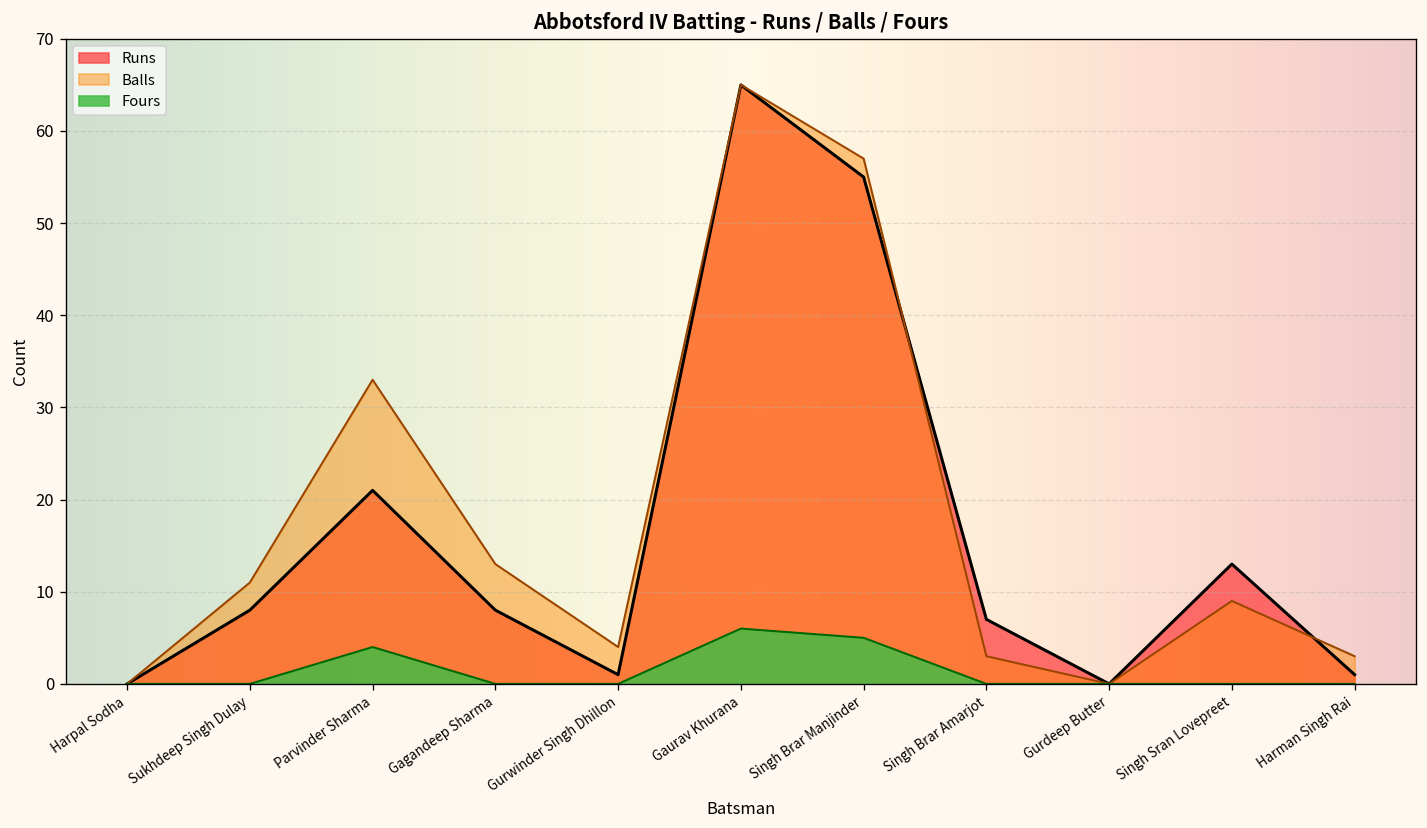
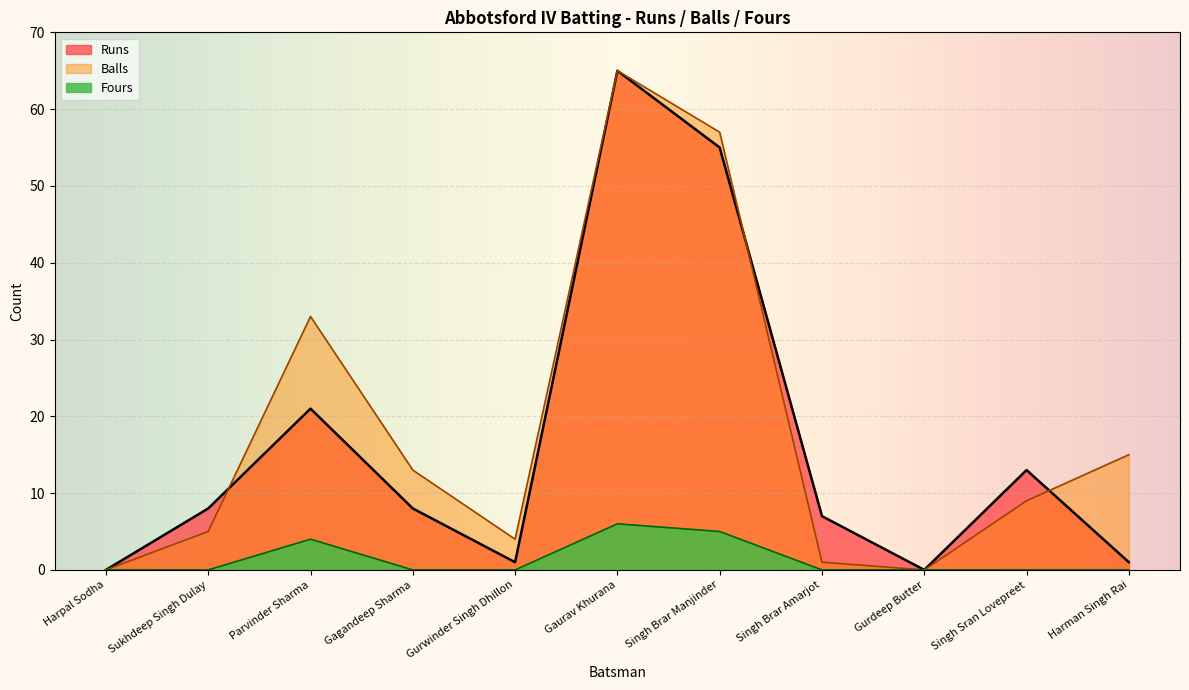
  {
    "Runs": {
      "Sukhdeep Singh Dulay": 8,
      "Parvinder Sharma": 21,
      "Gagandeep Sharma": 8,
      "Gurwinder Singh Dhillon": 1,
      "Singh Brar Manjinder": 55,
      "Singh Brar Amarjot": 7,
      "Singh Sran Lovepreet": 13,
      "Harman Singh Rai": 1
    },
    "Balls": {
-     "Sukhdeep Singh Dulay": 11,
+     "Sukhdeep Singh Dulay": 5,
      "Parvinder Sharma": 33,
      "Gagandeep Sharma": 13,
      "Gurwinder Singh Dhillon": 4,
      "Singh Brar Manjinder": 57,
-     "Singh Brar Amarjot": 3,
+     "Singh Brar Amarjot": 1,
      "Singh Sran Lovepreet": 9,
-     "Harman Singh Rai": 3
+     "Harman Singh Rai": 15
    },
    "Fours": {
      "Sukhdeep Singh Dulay": 0,
      "Parvinder Sharma": 4,
      "Gagandeep Sharma": 0,
      "Gurwinder Singh Dhillon": 0,
      "Gaurav Khurana": 6,
      "Singh Brar Manjinder": 5,
      "Singh Brar Amarjot": 0,
      "Singh Sran Lovepreet": 0,
      "Harman Singh Rai": 0
    }
  }
